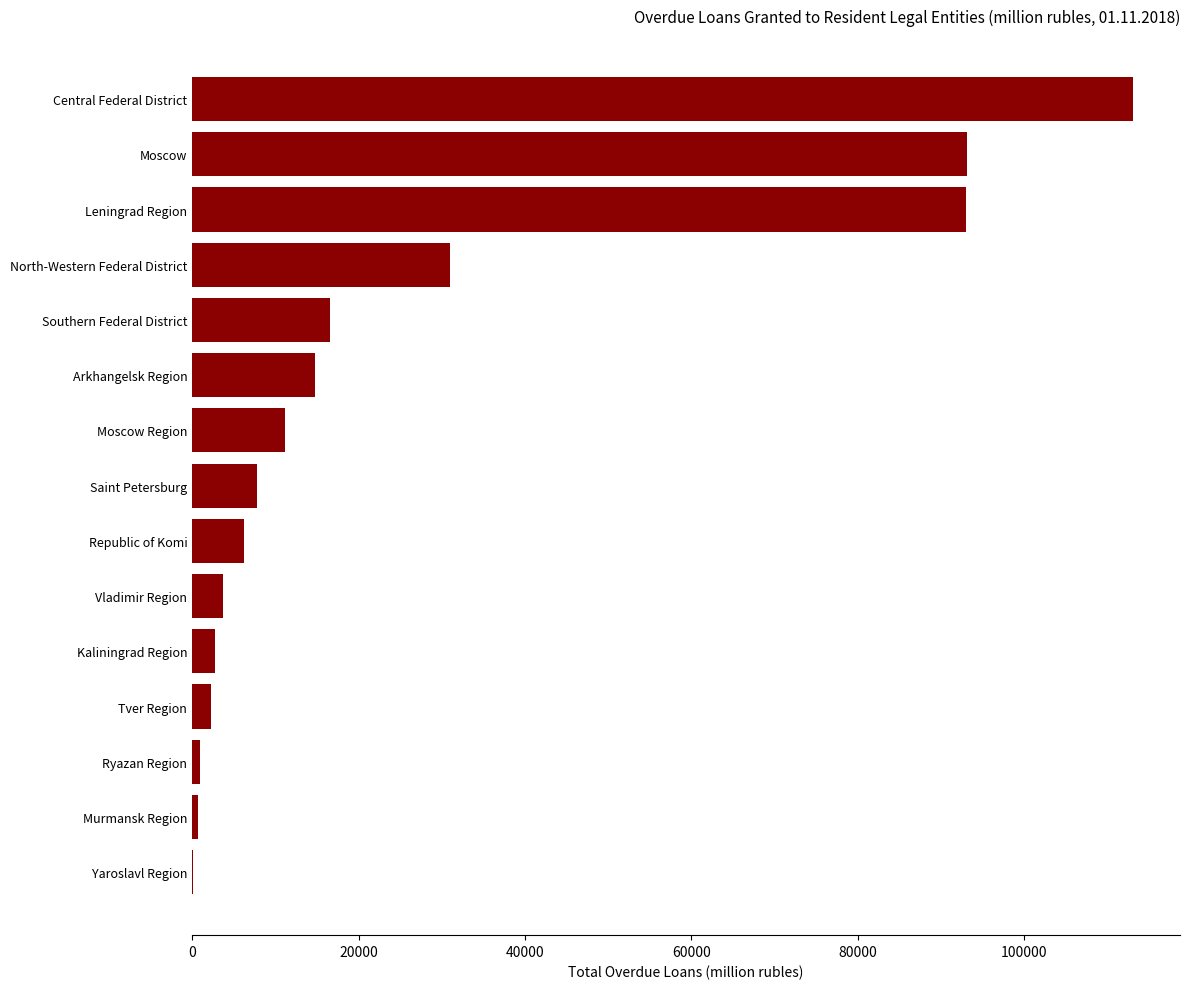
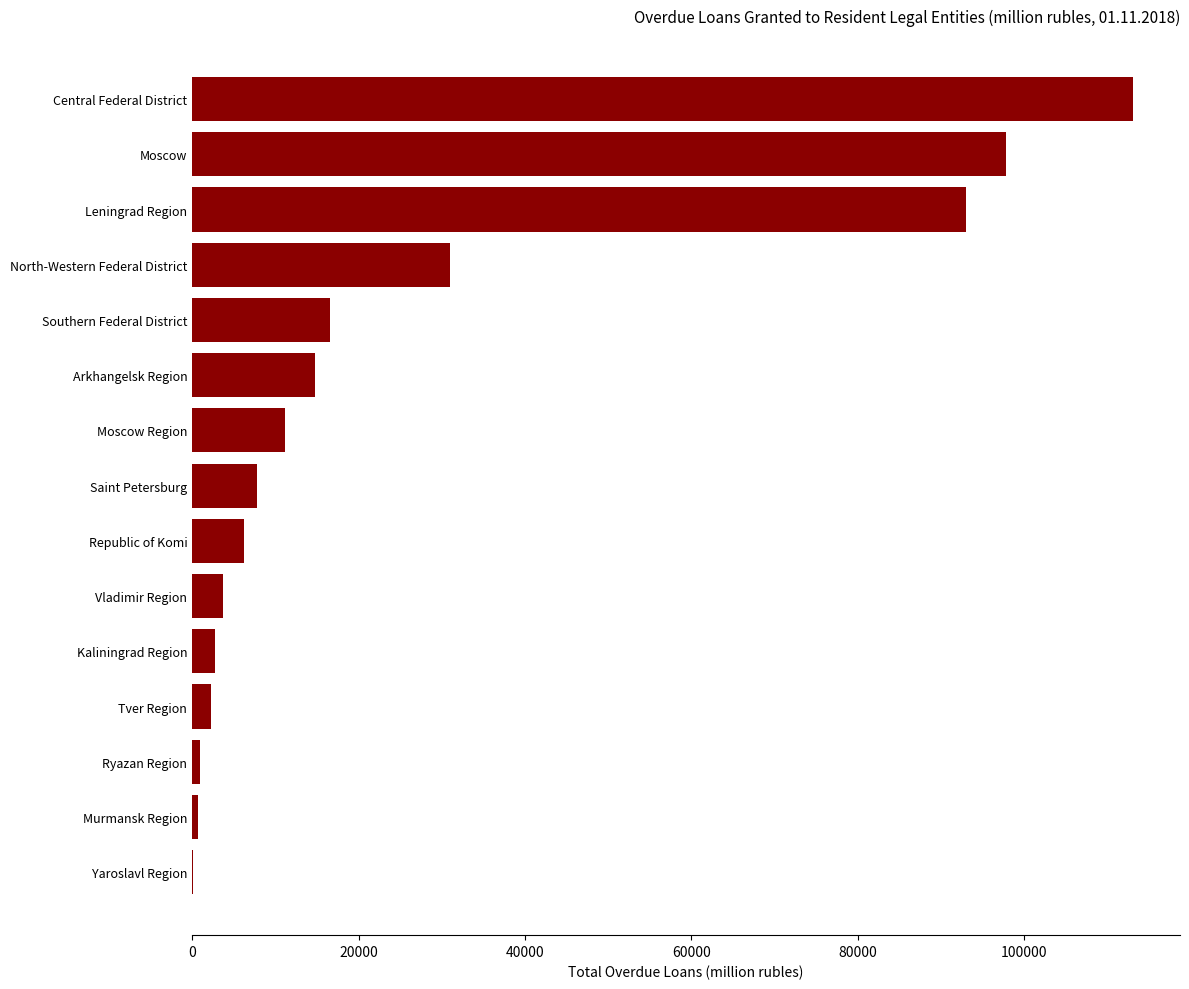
  {
    "Central Federal District": 113000,
-   "Moscow": 93000,
+   "Moscow": 98000,
    "Leningrad Region": 93000,
    "North-Western Federal District": 31000,
    "Southern Federal District": 17000,
    "Arkhangelsk Region": 15000,
    "Moscow Region": 11000,
    "Saint Petersburg": 8000,
    "Republic of Komi": 6000,
    "Vladimir Region": 4000,
    "Kaliningrad Region": 3000,
    "Tver Region": 2000,
    "Ryazan Region": 1000,
    "Murmansk Region": 1000
  }
